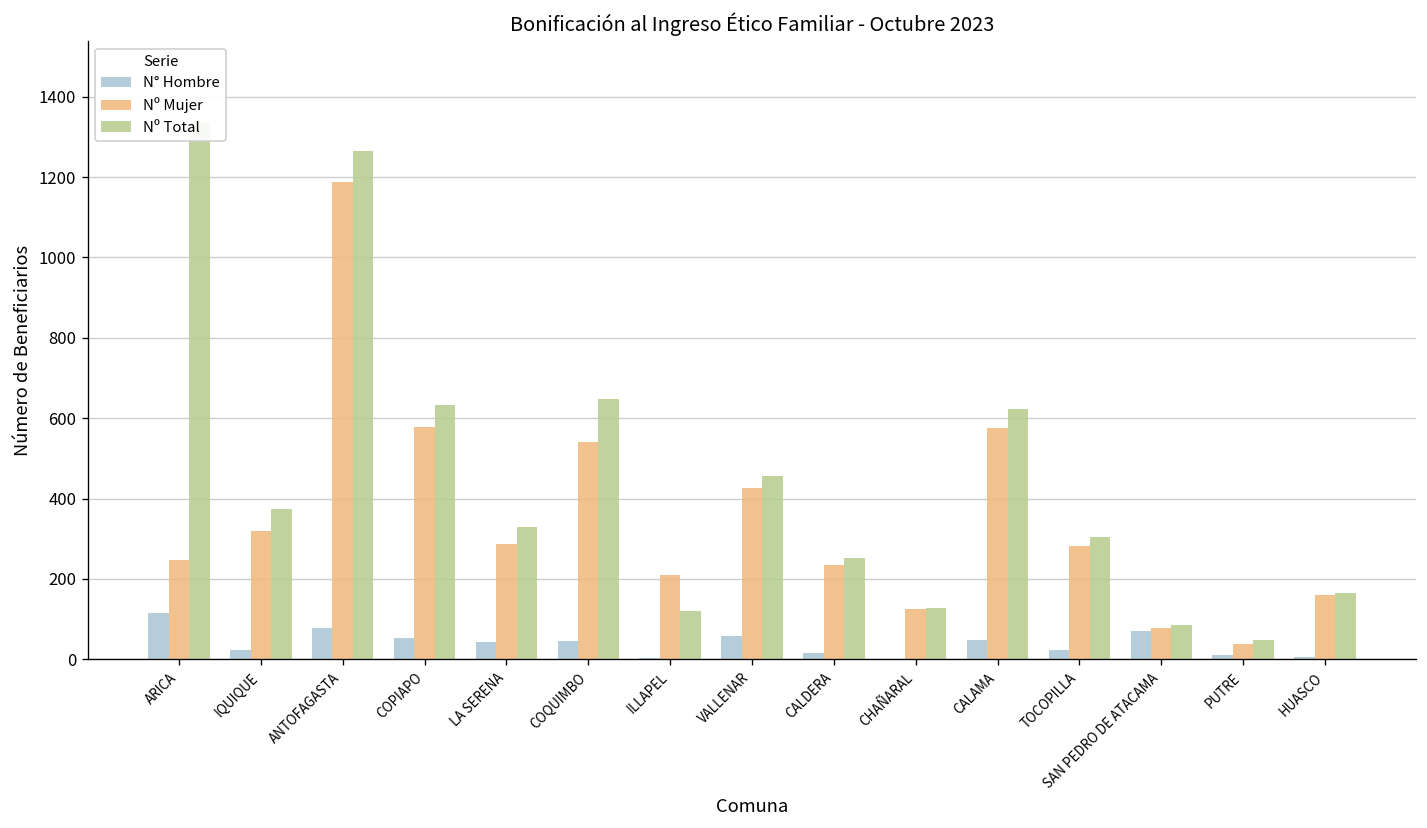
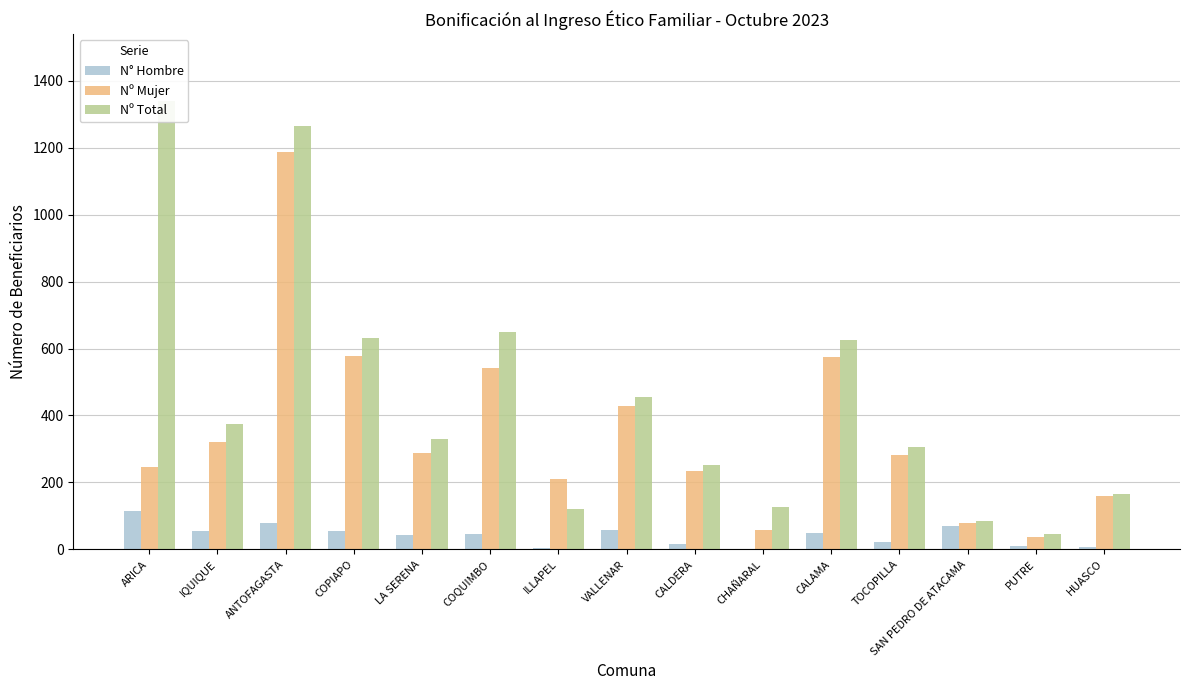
  {
    "N° Hombre": {
      "ARICA": 120,
-     "IQUIQUE": 20,
+     "IQUIQUE": 50,
      "ANTOFAGASTA": 80,
      "COPIAPO": 50,
      "LA SERENA": 40,
      "COQUIMBO": 50,
      "VALLENAR": 60,
      "CALDERA": 20,
      "CALAMA": 50,
      "TOCOPILLA": 20,
      "SAN PEDRO DE ATACAMA": 70,
      "PUTRE": 10
    },
    "Nº Mujer": {
      "ARICA": 250,
      "IQUIQUE": 320,
      "ANTOFAGASTA": 1190,
      "COPIAPO": 580,
      "LA SERENA": 290,
      "COQUIMBO": 540,
      "ILLAPEL": 210,
      "VALLENAR": 430,
      "CALDERA": 240,
-     "CHAÑARAL": 130,
+     "CHAÑARAL": 60,
      "CALAMA": 580,
      "TOCOPILLA": 280,
      "SAN PEDRO DE ATACAMA": 80,
      "PUTRE": 40,
      "HUASCO": 160
    },
    "Nº Total": {
      "IQUIQUE": 370,
      "ANTOFAGASTA": 1270,
      "COPIAPO": 630,
      "LA SERENA": 330,
      "COQUIMBO": 650,
      "ILLAPEL": 120,
      "VALLENAR": 460,
      "CALDERA": 250,
      "CHAÑARAL": 130,
      "CALAMA": 620,
      "TOCOPILLA": 310,
      "SAN PEDRO DE ATACAMA": 90,
      "PUTRE": 50,
      "HUASCO": 170
    }
  }
